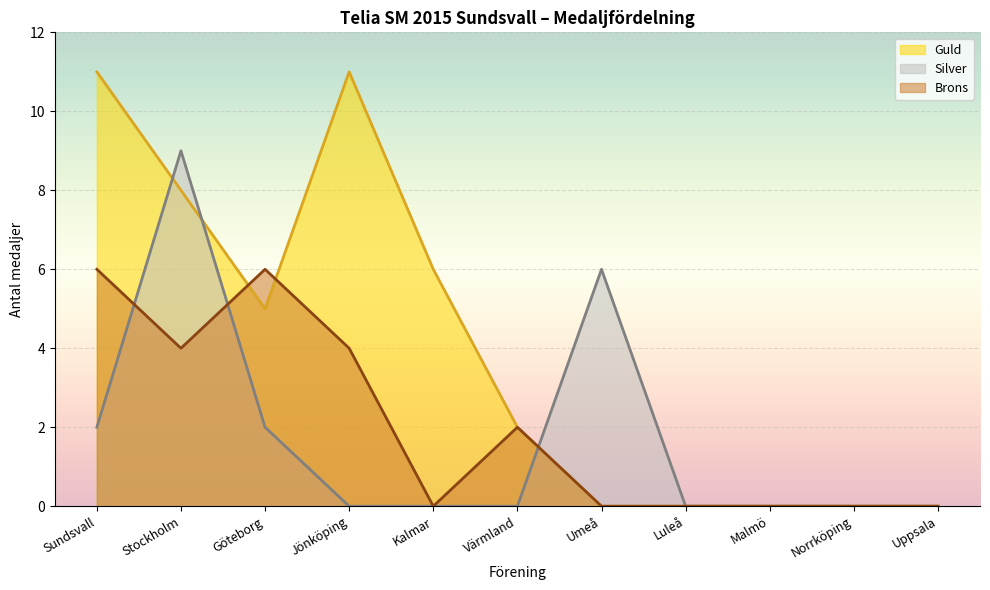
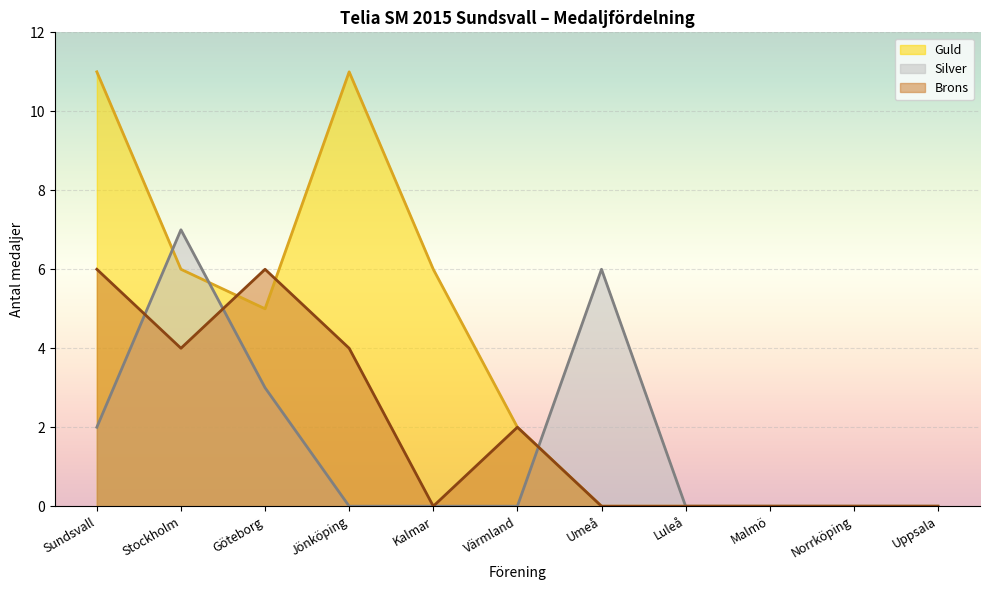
  {
    "Guld": {
      "Sundsvall": 11,
-     "Stockholm": 8,
+     "Stockholm": 6,
      "Göteborg": 5,
      "Jönköping": 11,
      "Kalmar": 6
    },
    "Silver": {
      "Sundsvall": 2,
-     "Stockholm": 9,
-     "Göteborg": 2,
+     "Stockholm": 7,
+     "Göteborg": 3,
      "Jönköping": 0,
      "Värmland": 0,
      "Umeå": 6
    },
    "Brons": {
      "Sundsvall": 6,
      "Stockholm": 4,
      "Göteborg": 6,
      "Jönköping": 4
    }
  }
